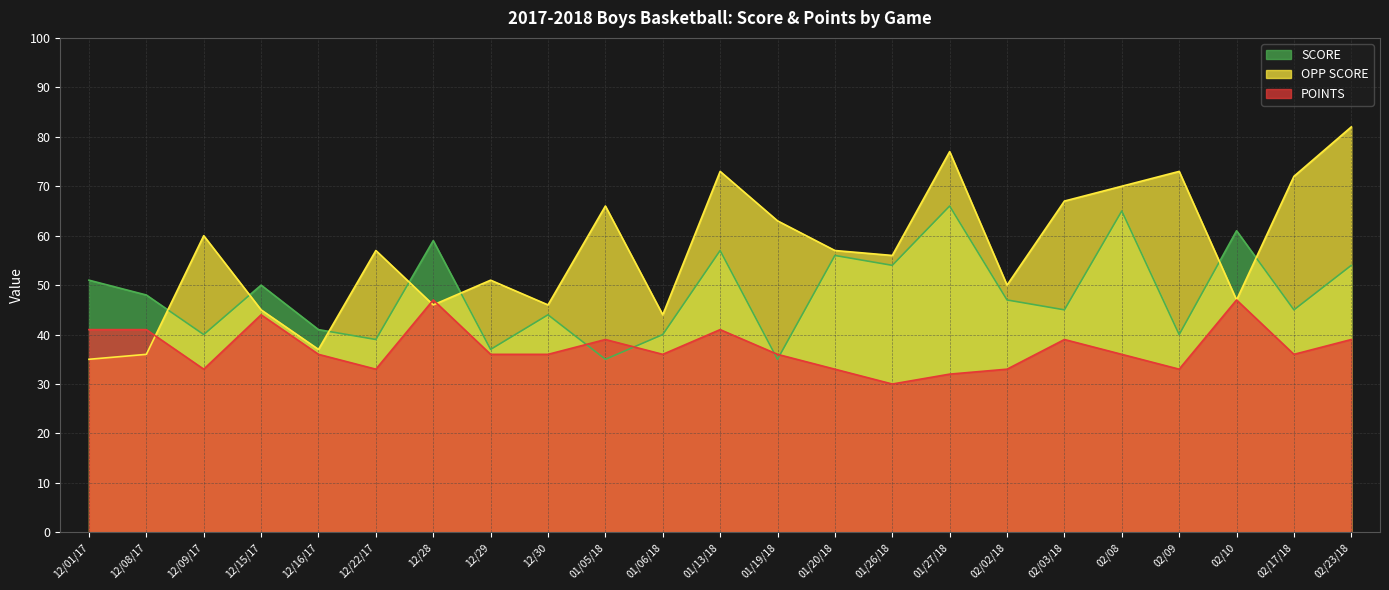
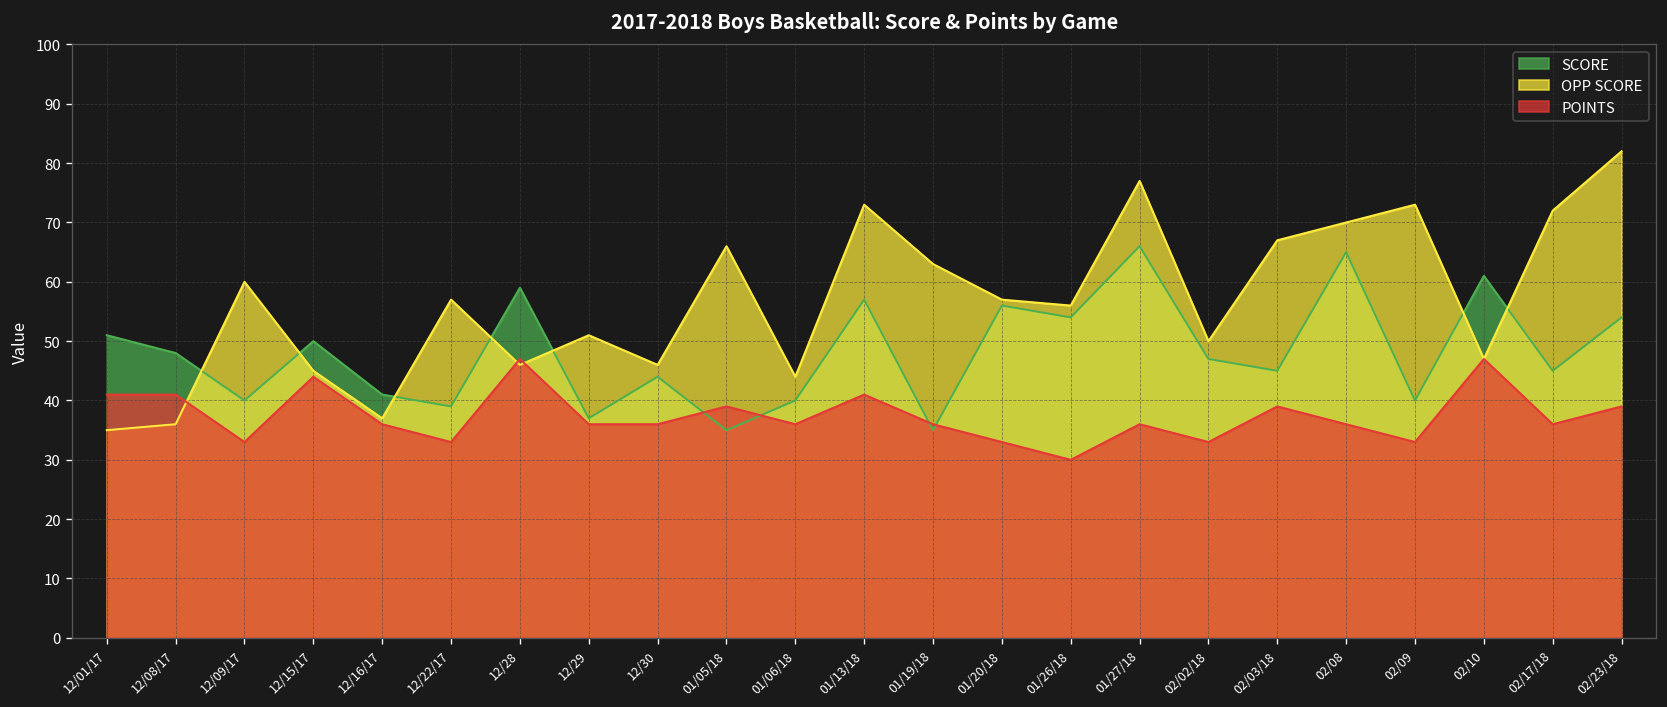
  {
    "SCORE": {
      "12/01/17": 51,
      "12/08/17": 48,
      "12/09/17": 40,
      "12/15/17": 50,
      "12/16/17": 41,
      "12/22/17": 39,
      "12/28": 59,
      "12/29": 37,
      "12/30": 44,
      "01/05/18": 35,
      "01/06/18": 40,
      "01/13/18": 57,
      "01/19/18": 35,
      "01/20/18": 56,
      "01/26/18": 54,
      "01/27/18": 66,
      "02/02/18": 47,
      "02/03/18": 45,
      "02/08": 65,
      "02/09": 40,
      "02/10": 61,
      "02/17/18": 45,
      "02/23/18": 54
    },
    "OPP SCORE": {
      "12/01/17": 35,
      "12/08/17": 36,
      "12/09/17": 60,
      "12/15/17": 45,
      "12/16/17": 37,
      "12/22/17": 57,
      "12/28": 46,
      "12/29": 51,
      "12/30": 46,
      "01/05/18": 66,
      "01/06/18": 44,
      "01/13/18": 73,
      "01/19/18": 63,
      "01/20/18": 57,
      "01/26/18": 56,
      "01/27/18": 77,
      "02/02/18": 50,
      "02/03/18": 67,
      "02/08": 70,
      "02/09": 73,
      "02/17/18": 72,
      "02/23/18": 82
    },
    "POINTS": {
      "12/01/17": 41,
      "12/08/17": 41,
      "12/09/17": 33,
      "12/15/17": 44,
      "12/16/17": 36,
      "12/22/17": 33,
      "12/28": 47,
      "12/29": 36,
      "12/30": 36,
      "01/05/18": 39,
      "01/06/18": 36,
      "01/13/18": 41,
      "01/19/18": 36,
      "01/20/18": 33,
      "01/26/18": 30,
-     "01/27/18": 32,
+     "01/27/18": 36,
      "02/02/18": 33,
      "02/03/18": 39,
      "02/08": 36,
      "02/09": 33,
      "02/17/18": 36,
      "02/23/18": 39
    }
  }
